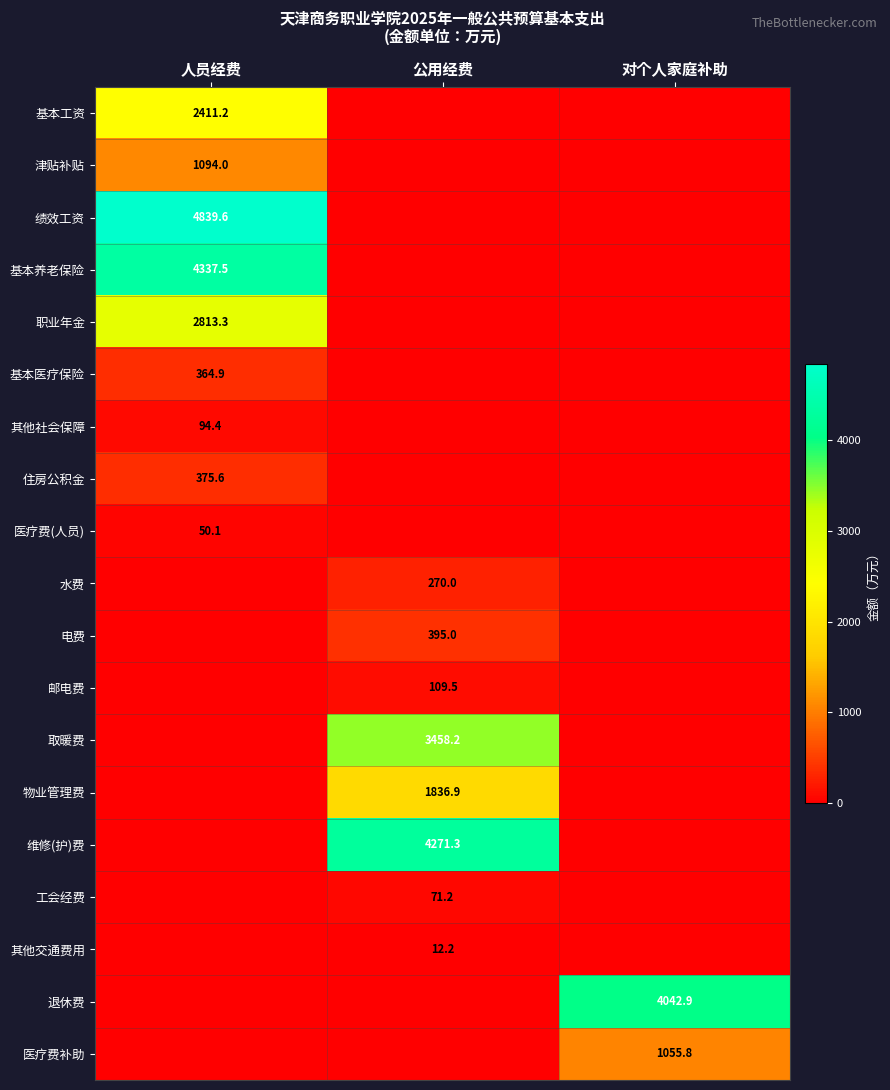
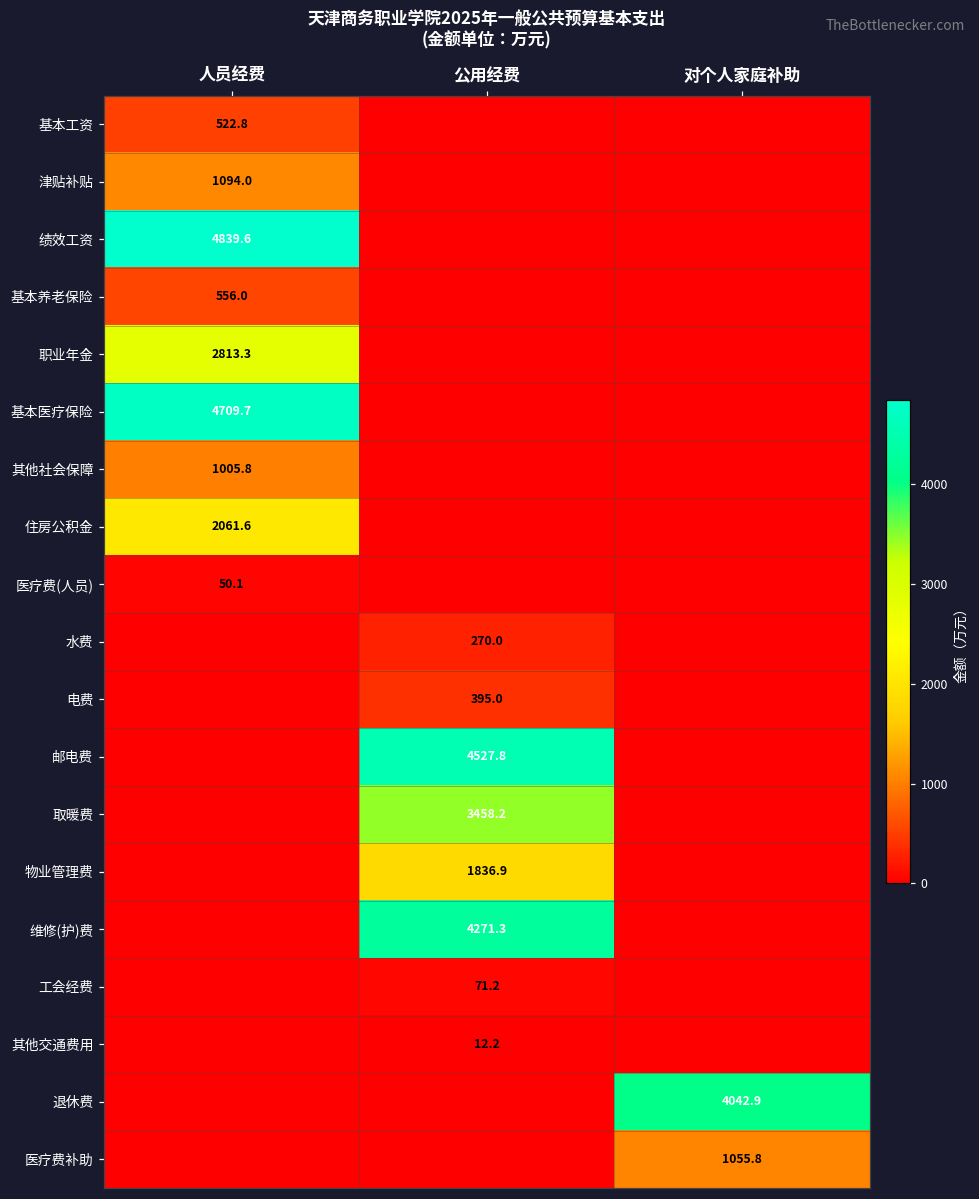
  {
    "基本工资": {
-     "人员经费": 2411.2
+     "人员经费": 522.8
    },
    "津贴补贴": {
      "人员经费": 1094.0
    },
    "绩效工资": {
      "人员经费": 4839.6
    },
    "基本养老保险": {
-     "人员经费": 4337.5
+     "人员经费": 556.0
    },
    "职业年金": {
      "人员经费": 2813.3
    },
    "基本医疗保险": {
-     "人员经费": 364.9
+     "人员经费": 4709.7
    },
    "其他社会保障": {
-     "人员经费": 94.4
+     "人员经费": 1005.8
    },
    "住房公积金": {
-     "人员经费": 375.6
+     "人员经费": 2061.6
    },
    "医疗费(人员)": {
      "人员经费": 50.1
    },
    "水费": {
      "公用经费": 270.0
    },
    "电费": {
      "公用经费": 395.0
    },
    "邮电费": {
-     "公用经费": 109.5
+     "公用经费": 4527.8
    },
    "取暖费": {
      "公用经费": 3458.2
    },
    "物业管理费": {
      "公用经费": 1836.9
    },
    "维修(护)费": {
      "公用经费": 4271.3
    },
    "工会经费": {
      "公用经费": 71.2
    },
    "其他交通费用": {
      "公用经费": 12.2
    },
    "退休费": {
      "对个人家庭补助": 4042.9
    },
    "医疗费补助": {
      "对个人家庭补助": 1055.8
    }
  }
